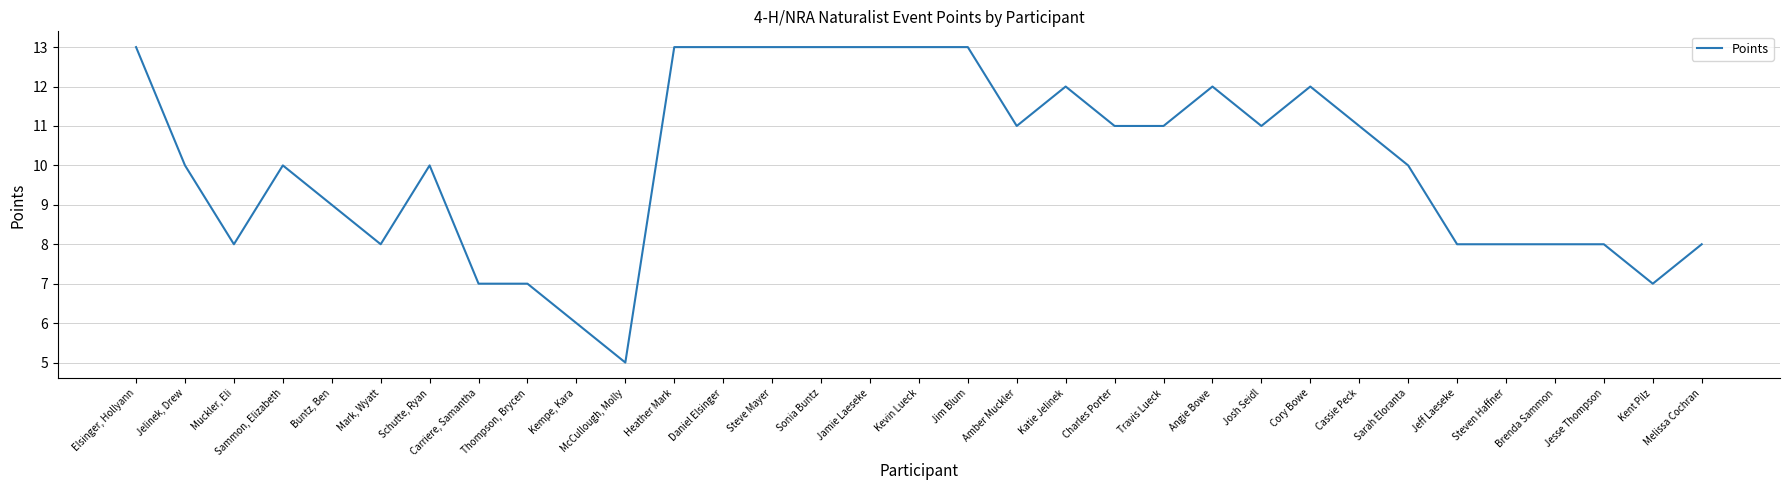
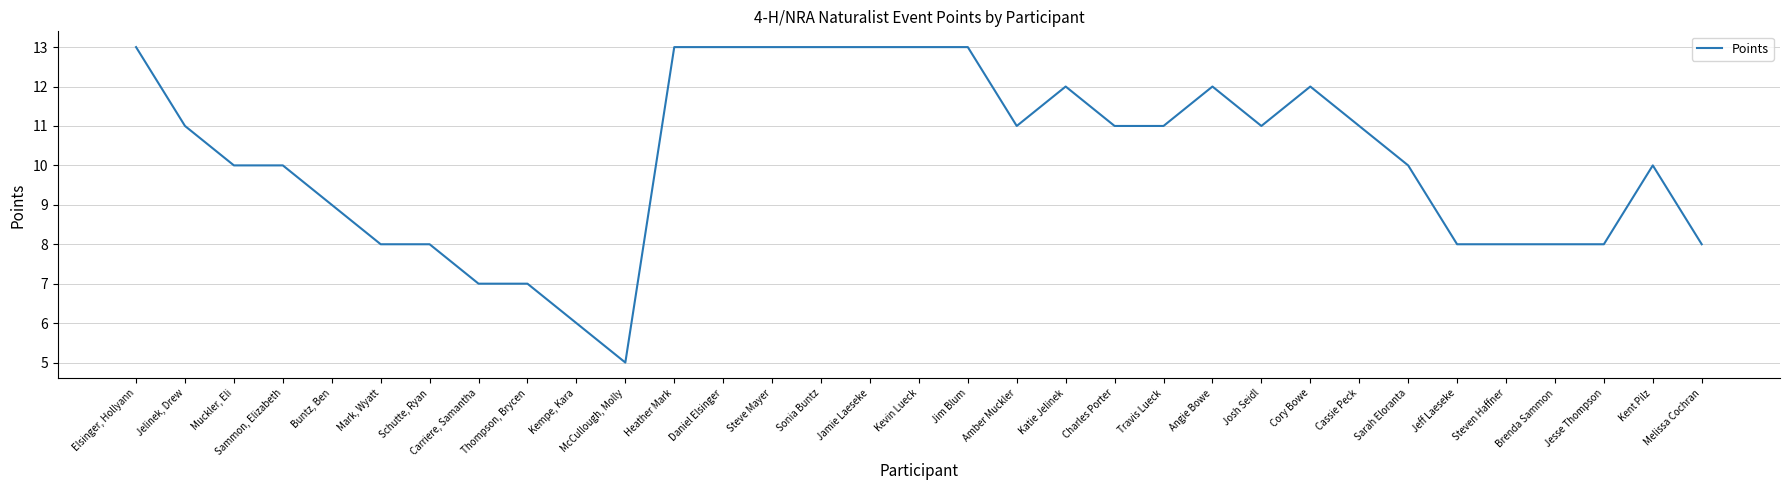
  {
    "Elsinger, Hollyann": 13,
-   "Jelinek, Drew": 10,
-   "Muckler, Eli": 8,
+   "Jelinek, Drew": 11,
+   "Muckler, Eli": 10,
    "Sammon, Elizabeth": 10,
    "Buntz, Ben": 9,
    "Mark, Wyatt": 8,
-   "Schutte, Ryan": 10,
+   "Schutte, Ryan": 8,
    "Carriere, Samantha": 7,
    "Thompson, Brycen": 7,
    "Kempe, Kara": 6,
    "McCullough, Molly": 5,
    "Heather Mark": 13,
    "Daniel Elsinger": 13,
    "Steve Mayer": 13,
    "Sonia Buntz": 13,
    "Jamie Laeseke": 13,
    "Kevin Lueck": 13,
    "Jim Blum": 13,
    "Amber Muckler": 11,
    "Katie Jelinek": 12,
    "Charles Porter": 11,
    "Travis Lueck": 11,
    "Angie Bowe": 12,
    "Josh Seidl": 11,
    "Cory Bowe": 12,
    "Cassie Peck": 11,
    "Sarah Eloranta": 10,
    "Jeff Laeseke": 8,
    "Steven Haffner": 8,
    "Brenda Sammon": 8,
    "Jesse Thompson": 8,
-   "Kent Pilz": 7,
+   "Kent Pilz": 10,
    "Melissa Cochran": 8
  }
